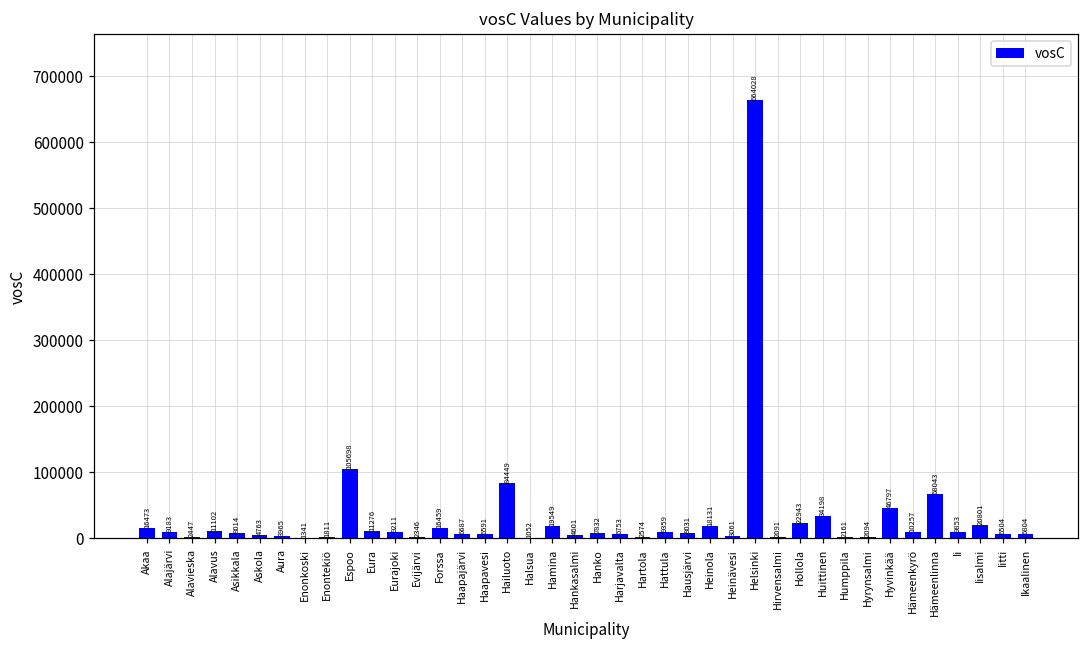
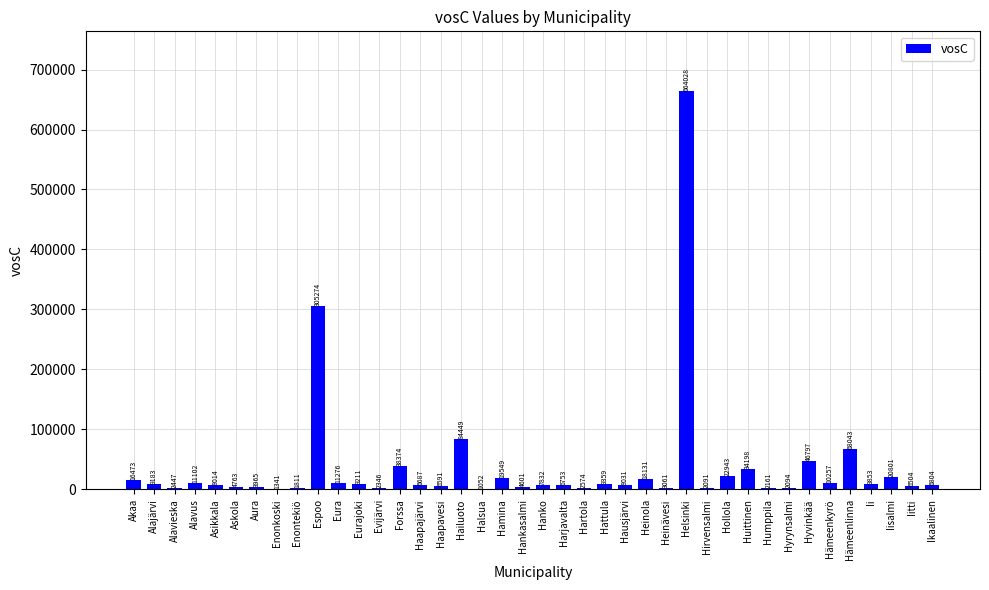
  {
    "Akaa": 16473,
    "Alajärvi": 9183,
    "Alavieska": 2447,
    "Alavus": 11102,
    "Asikkala": 8014,
    "Askola": 4763,
    "Aura": 3965,
    "Enonkoski": 1341,
    "Enontekiö": 1811,
-   "Espoo": 105698,
+   "Espoo": 305274,
    "Eura": 11276,
    "Eurajoki": 9211,
    "Evijärvi": 2346,
-   "Forssa": 16459,
+   "Forssa": 38374,
    "Haapajärvi": 6687,
    "Haapavesi": 6591,
    "Hailuoto": 84449,
    "Halsua": 1052,
    "Hamina": 19549,
    "Hankasalmi": 4601,
    "Hanko": 7832,
    "Harjavalta": 6753,
    "Hartola": 2574,
    "Hattula": 9359,
    "Hausjärvi": 8031,
    "Heinola": 18131,
    "Heinävesi": 3061,
    "Helsinki": 664028,
    "Hirvensalmi": 2091,
    "Hollola": 22943,
    "Huittinen": 34198,
    "Humppila": 2161,
    "Hyrynsalmi": 2094,
    "Hyvinkää": 46797,
    "Hämeenkyrö": 10257,
    "Hämeenlinna": 68043,
    "Ii": 9853,
    "Iisalmi": 20801,
    "Iitti": 6504,
    "Ikaalinen": 6804
  }
